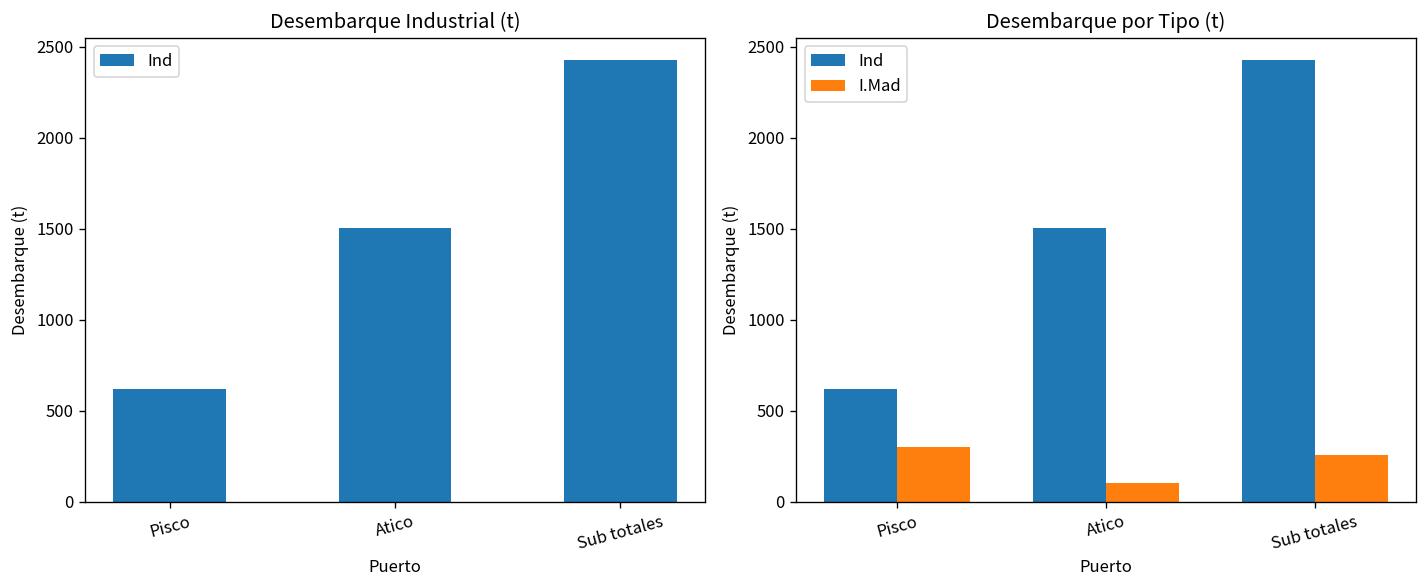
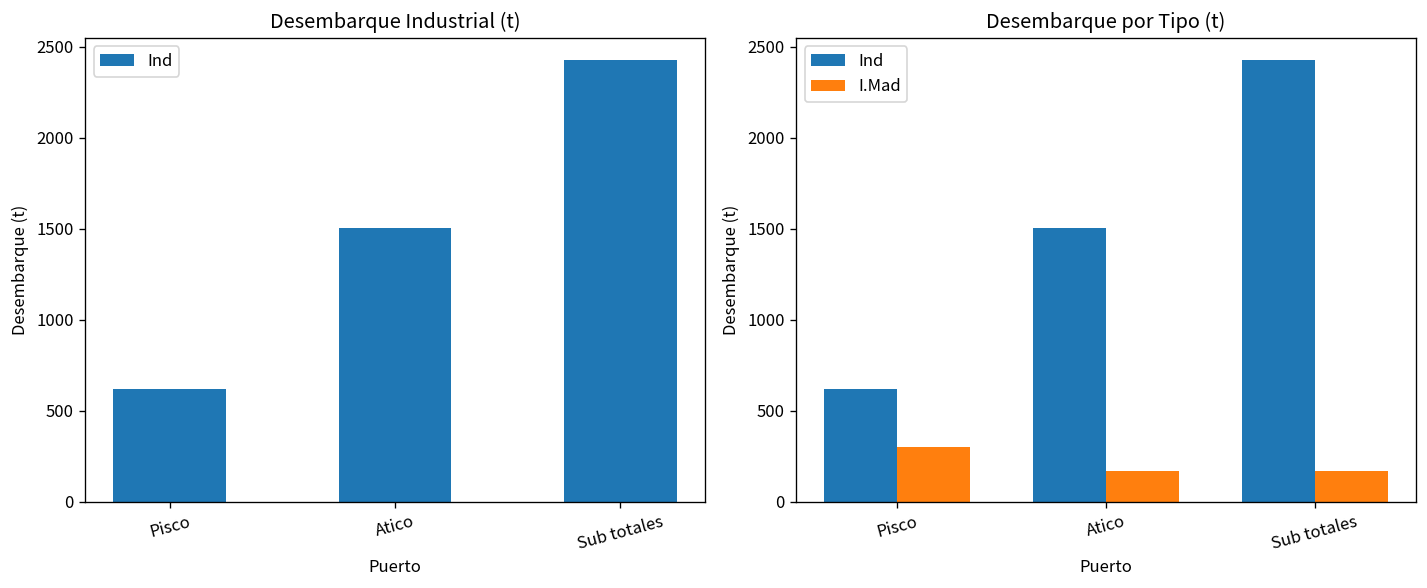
  {
    "Desembarque Industrial (t)": {
      "Pisco": 620,
      "Atico": 1500,
      "Sub totales": 2430
    },
    "Desembarque por Tipo (t)": {
      "Ind": {
        "Pisco": 620,
        "Atico": 1500,
        "Sub totales": 2430
      },
      "I.Mad": {
        "Pisco": 300,
-       "Atico": 100,
-       "Sub totales": 260
+       "Atico": 170,
+       "Sub totales": 170
      }
    }
  }
